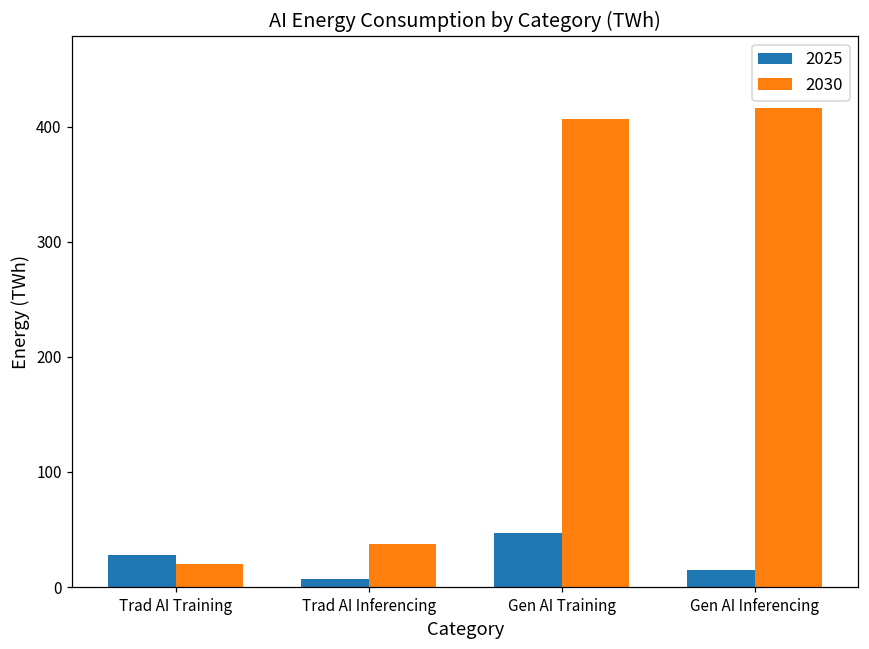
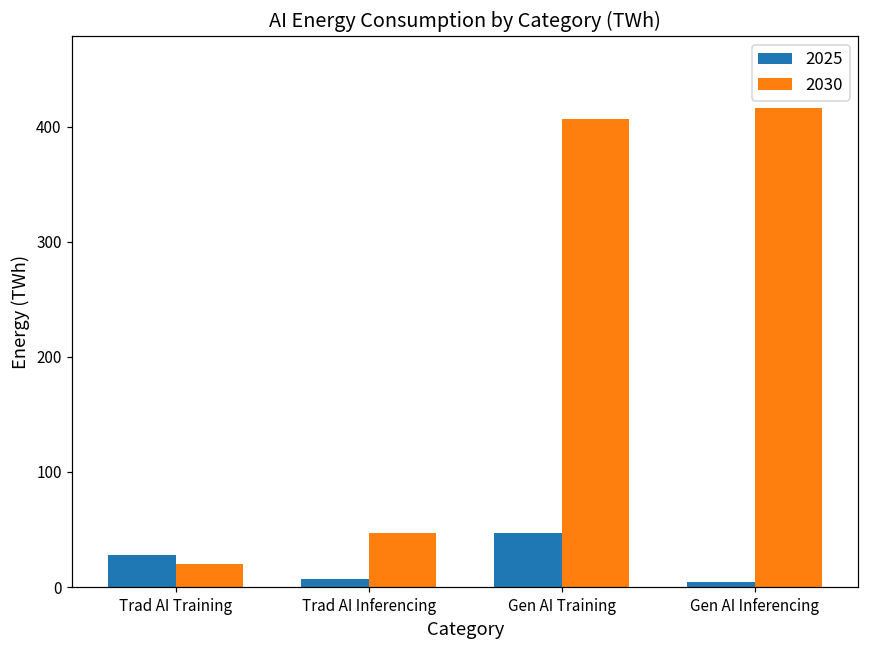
  {
    "2025": {
      "Trad AI Training": 28,
      "Trad AI Inferencing": 7,
      "Gen AI Training": 47,
-     "Gen AI Inferencing": 15
+     "Gen AI Inferencing": 4
    },
    "2030": {
      "Trad AI Training": 20,
-     "Trad AI Inferencing": 37,
+     "Trad AI Inferencing": 47,
      "Gen AI Training": 407,
      "Gen AI Inferencing": 416
    }
  }
